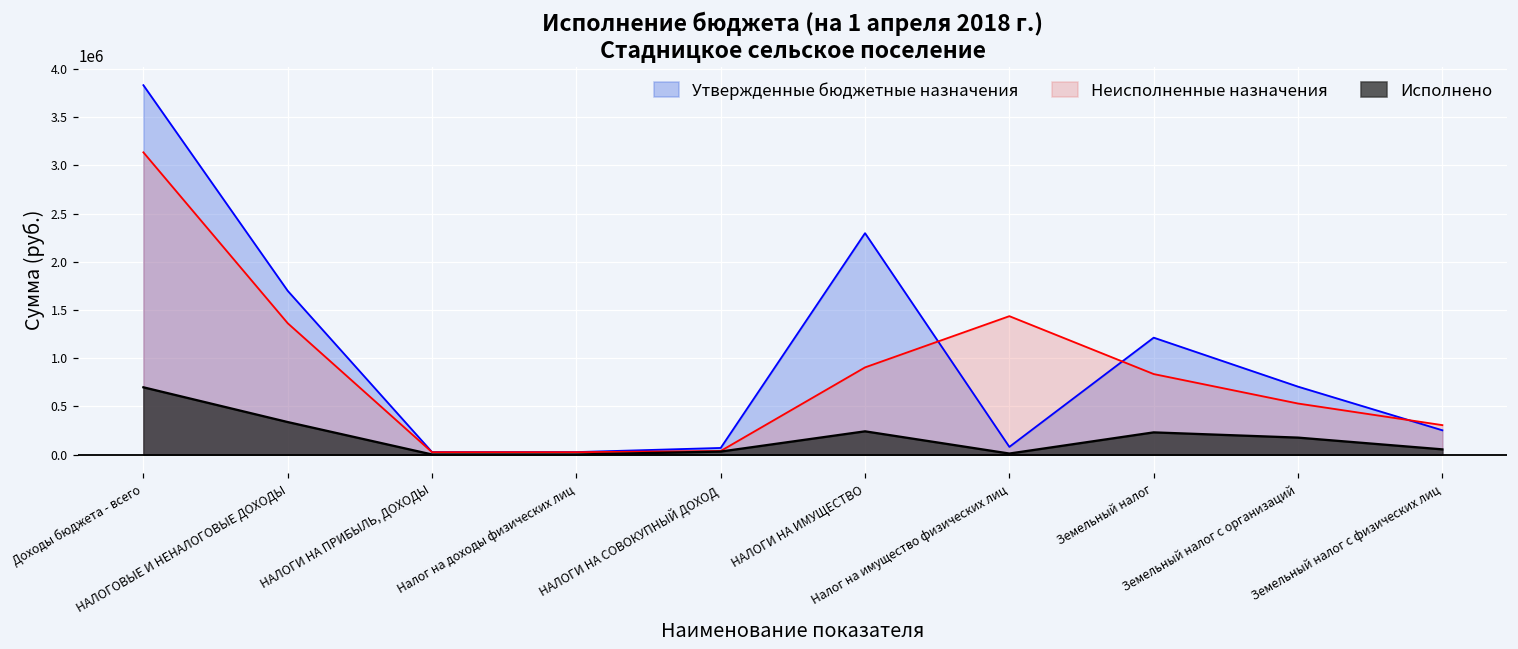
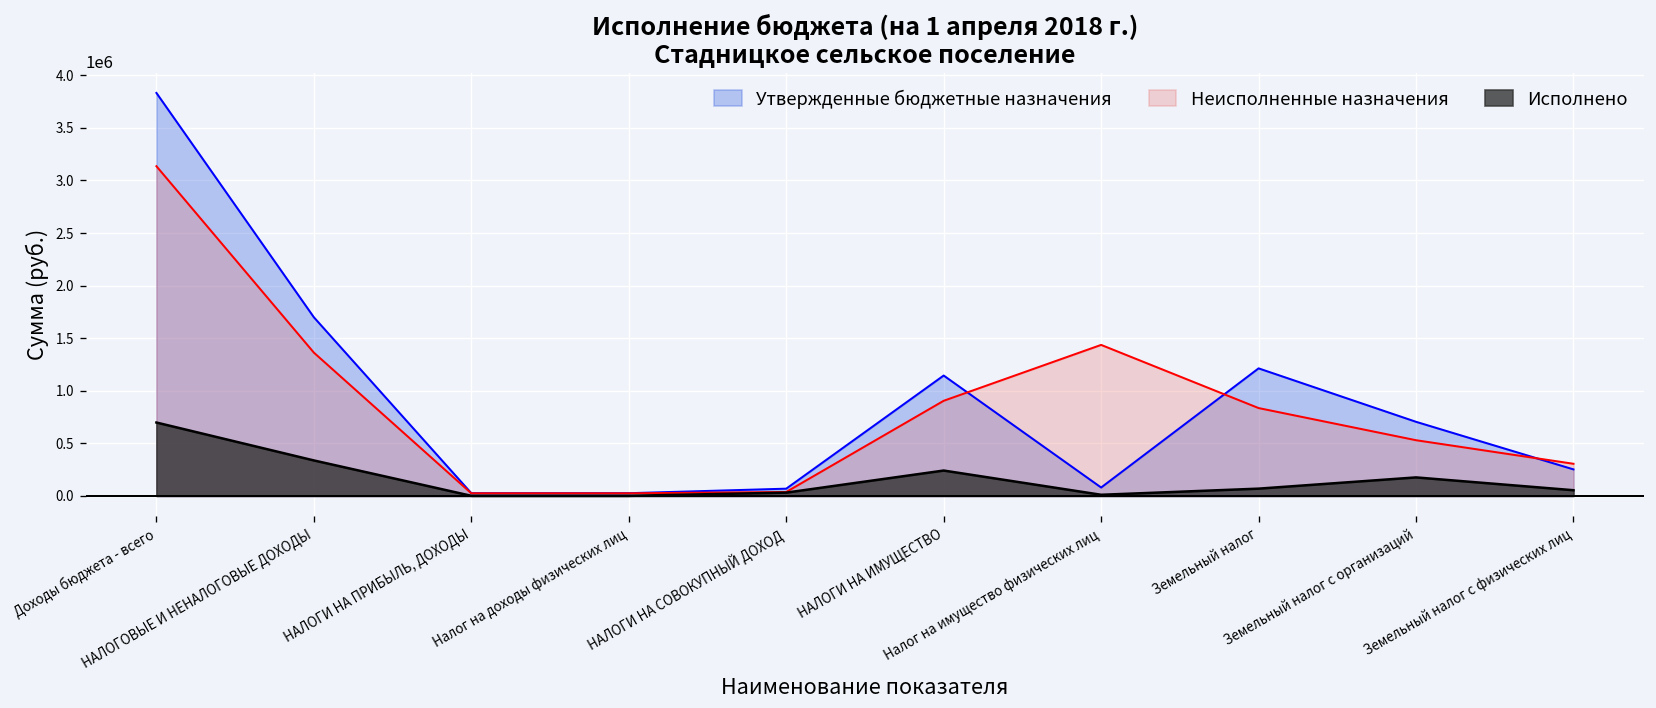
  {
    "Утвержденные бюджетные назначения": {
      "Доходы бюджета - всего": 3800000,
      "НАЛОГОВЫЕ И НЕНАЛОГОВЫЕ ДОХОДЫ": 1700000,
      "НАЛОГИ НА СОВОКУПНЫЙ ДОХОД": 100000,
-     "НАЛОГИ НА ИМУЩЕСТВО": 2300000,
+     "НАЛОГИ НА ИМУЩЕСТВО": 1100000,
      "Налог на имущество физических лиц": 100000,
      "Земельный налог": 1200000,
      "Земельный налог с организаций": 700000,
      "Земельный налог с физических лиц": 300000
    },
    "Неисполненные назначения": {
      "Доходы бюджета - всего": 3100000,
      "НАЛОГОВЫЕ И НЕНАЛОГОВЫЕ ДОХОДЫ": 1400000,
      "НАЛОГИ НА ИМУЩЕСТВО": 900000,
      "Налог на имущество физических лиц": 1400000,
      "Земельный налог": 800000,
      "Земельный налог с организаций": 500000,
      "Земельный налог с физических лиц": 300000
    },
    "Исполнено": {
      "Доходы бюджета - всего": 700000,
      "НАЛОГОВЫЕ И НЕНАЛОГОВЫЕ ДОХОДЫ": 300000,
      "НАЛОГИ НА ИМУЩЕСТВО": 200000,
      "Налог на имущество физических лиц": 0,
-     "Земельный налог": 200000,
+     "Земельный налог": 100000,
      "Земельный налог с организаций": 200000,
      "Земельный налог с физических лиц": 100000
    }
  }
